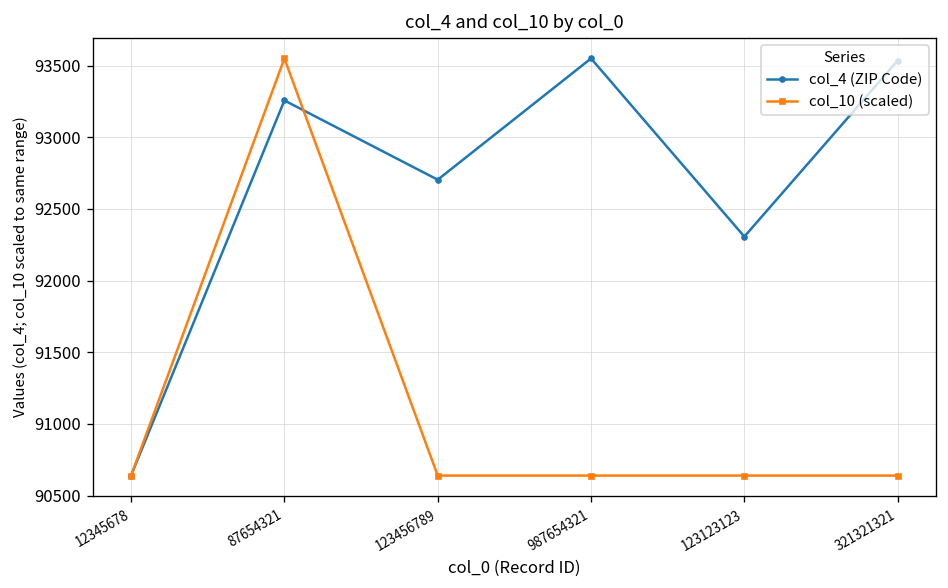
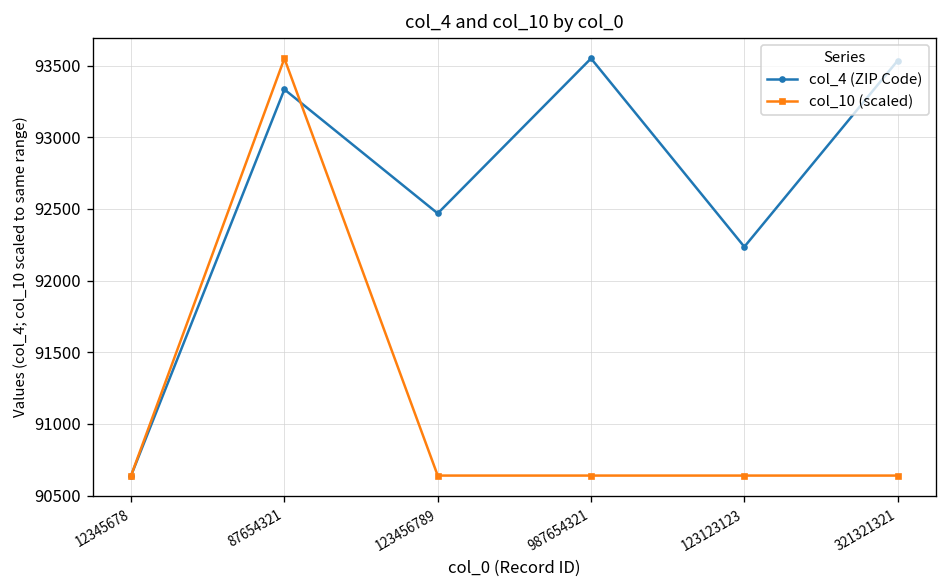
  {
    "col_4 (ZIP Code)": {
-     "87654321": 93260,
-     "123456789": 92700,
+     "87654321": 93330,
+     "123456789": 92470,
      "987654321": 93550,
-     "123123123": 92310
+     "123123123": 92240
    },
    "col_10 (scaled)": {
      "87654321": 93550,
      "123456789": 90640,
      "987654321": 90640,
      "123123123": 90640,
      "321321321": 90640
    }
  }
